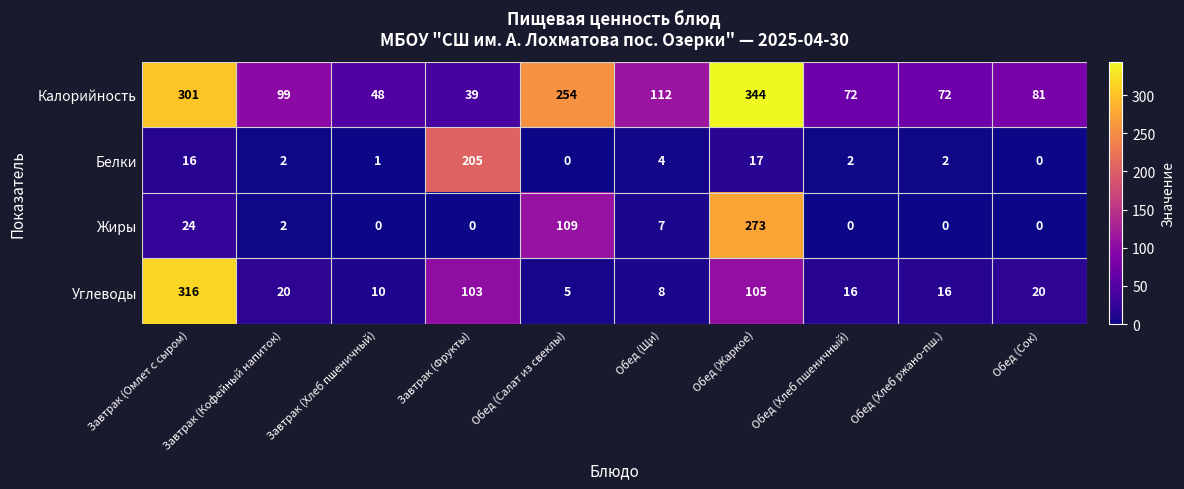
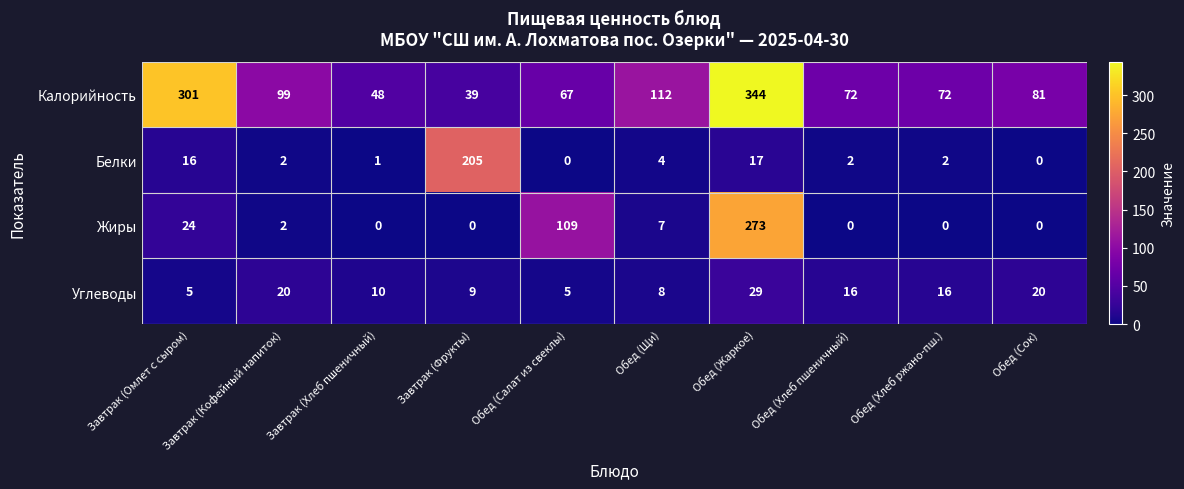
  {
    "Калорийность": {
      "Завтрак (Омлет с сыром)": 301,
      "Завтрак (Кофейный напиток)": 99,
      "Завтрак (Хлеб пшеничный)": 48,
      "Завтрак (Фрукты)": 39,
-     "Обед (Салат из свеклы)": 254,
+     "Обед (Салат из свеклы)": 67,
      "Обед (Щи)": 112,
      "Обед (Жаркое)": 344,
      "Обед (Хлеб пшеничный)": 72,
      "Обед (Хлеб ржано-пш.)": 72,
      "Обед (Сок)": 81
    },
    "Белки": {
      "Завтрак (Омлет с сыром)": 16,
      "Завтрак (Кофейный напиток)": 2,
      "Завтрак (Хлеб пшеничный)": 1,
      "Завтрак (Фрукты)": 205,
      "Обед (Салат из свеклы)": 0,
      "Обед (Щи)": 4,
      "Обед (Жаркое)": 17,
      "Обед (Хлеб пшеничный)": 2,
      "Обед (Хлеб ржано-пш.)": 2,
      "Обед (Сок)": 0
    },
    "Жиры": {
      "Завтрак (Омлет с сыром)": 24,
      "Завтрак (Кофейный напиток)": 2,
      "Завтрак (Хлеб пшеничный)": 0,
      "Завтрак (Фрукты)": 0,
      "Обед (Салат из свеклы)": 109,
      "Обед (Щи)": 7,
      "Обед (Жаркое)": 273,
      "Обед (Хлеб пшеничный)": 0,
      "Обед (Хлеб ржано-пш.)": 0,
      "Обед (Сок)": 0
    },
    "Углеводы": {
-     "Завтрак (Омлет с сыром)": 316,
+     "Завтрак (Омлет с сыром)": 5,
      "Завтрак (Кофейный напиток)": 20,
      "Завтрак (Хлеб пшеничный)": 10,
-     "Завтрак (Фрукты)": 103,
+     "Завтрак (Фрукты)": 9,
      "Обед (Салат из свеклы)": 5,
      "Обед (Щи)": 8,
-     "Обед (Жаркое)": 105,
+     "Обед (Жаркое)": 29,
      "Обед (Хлеб пшеничный)": 16,
      "Обед (Хлеб ржано-пш.)": 16,
      "Обед (Сок)": 20
    }
  }
